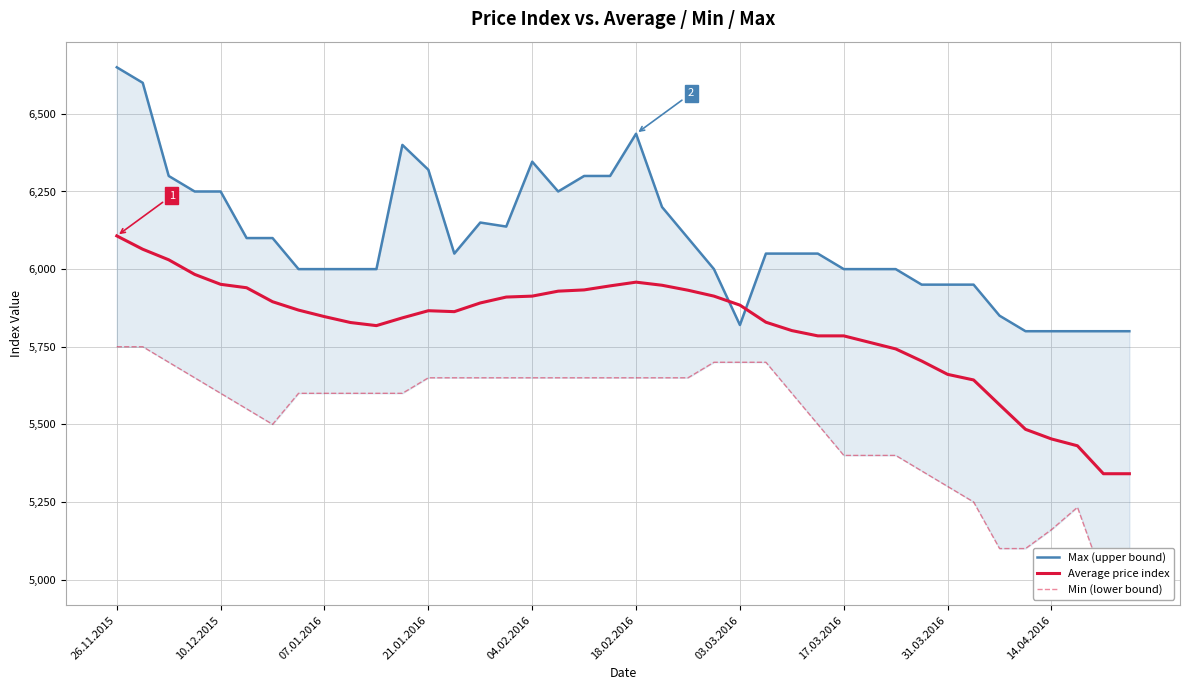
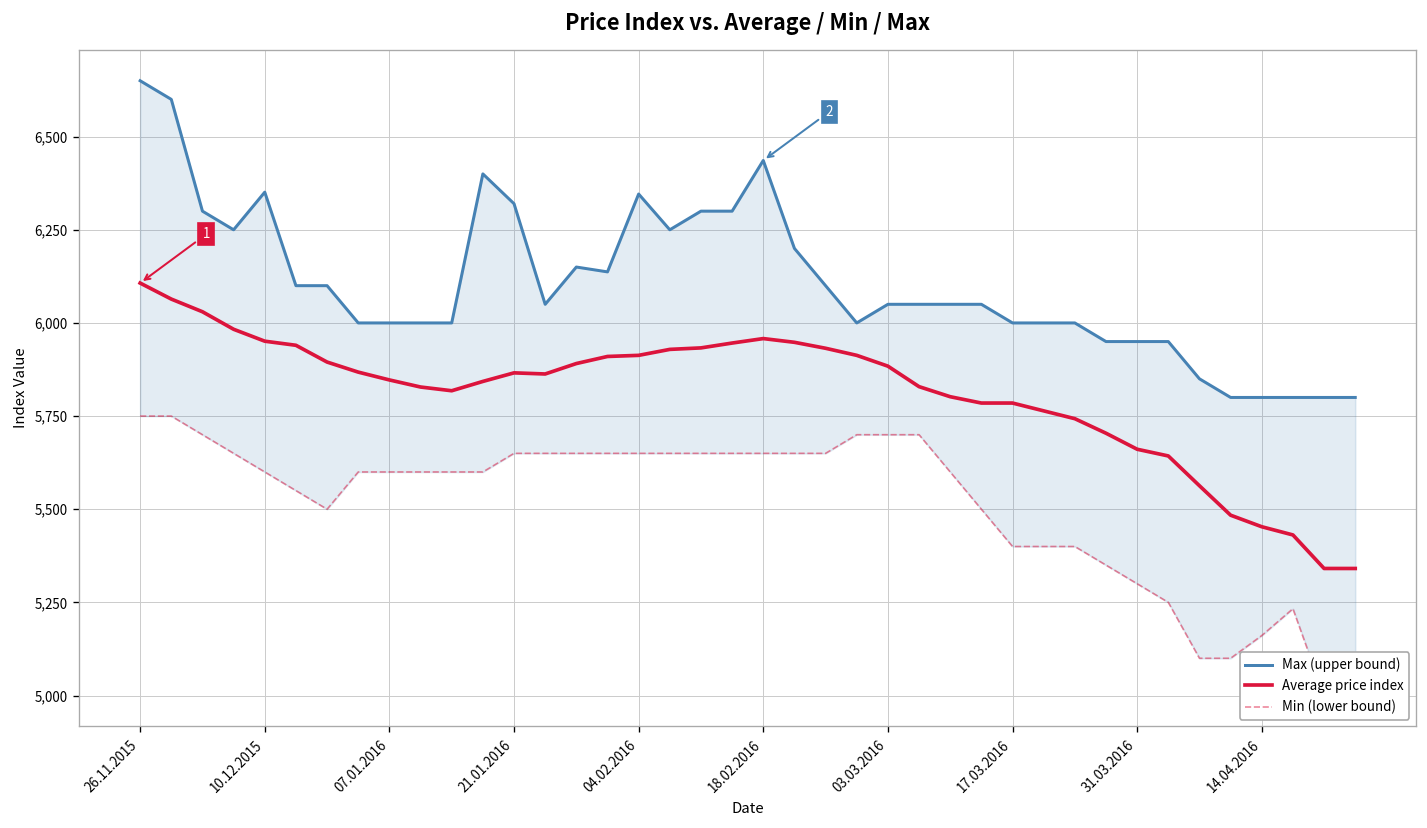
  {
    "Max (upper bound)": {
      "26.11.2015": "6,650",
-     "10.12.2015": "6,250",
+     "10.12.2015": "6,350",
      "07.01.2016": "6,000",
      "21.01.2016": "6,320",
      "04.02.2016": "6,350",
      "18.02.2016": "6,440",
-     "03.03.2016": "5,820",
+     "03.03.2016": "6,050",
      "17.03.2016": "6,000",
      "31.03.2016": "5,950",
      "14.04.2016": "5,800"
    }
  }
